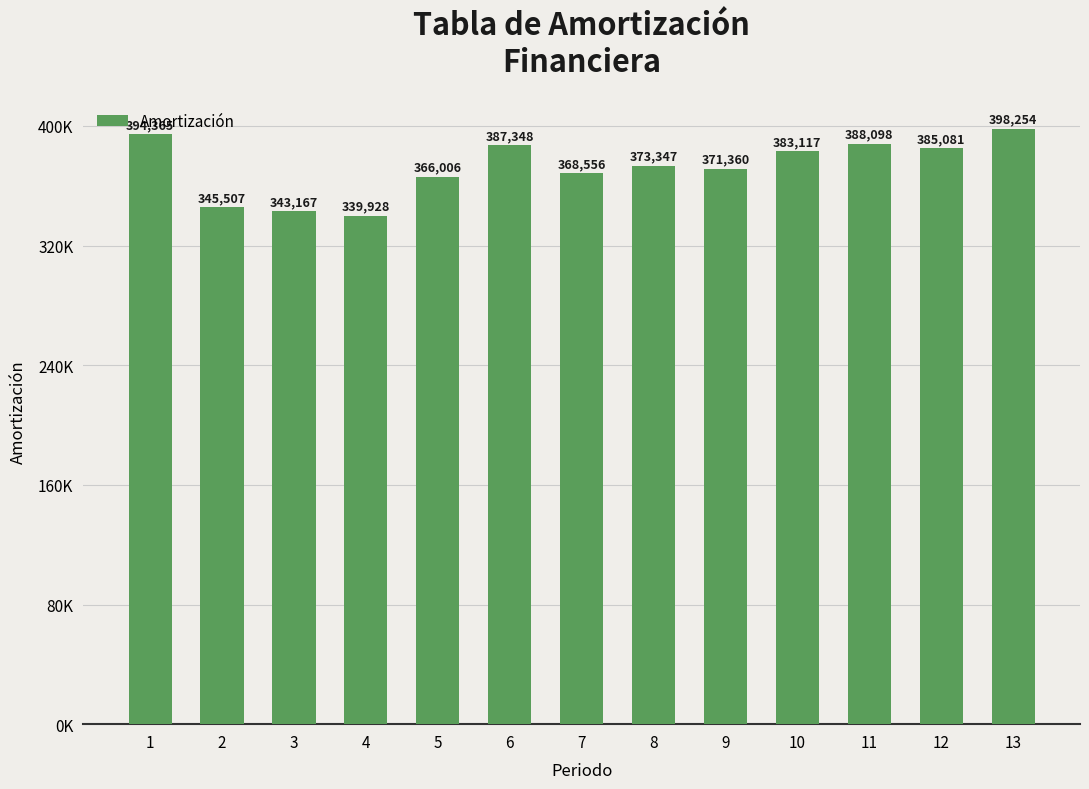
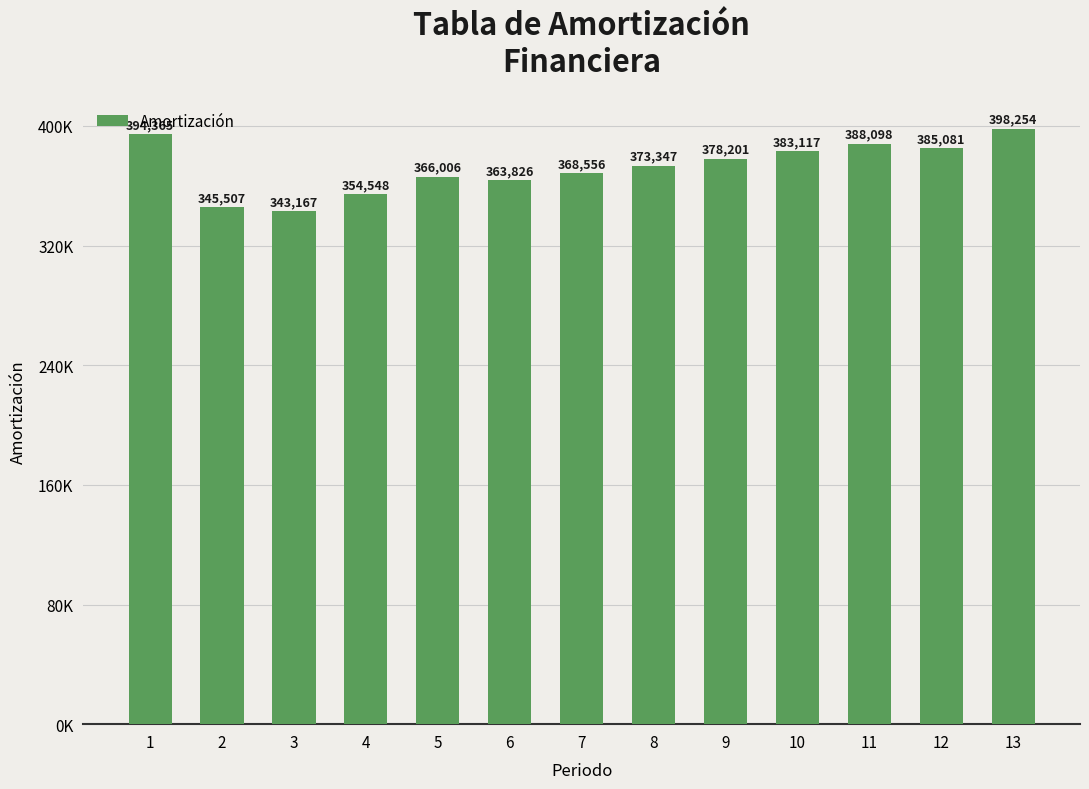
  {
    "1": "394,365",
    "2": "345,507",
    "3": "343,167",
-   "4": "339,928",
+   "4": "354,548",
    "5": "366,006",
-   "6": "387,348",
+   "6": "363,826",
    "7": "368,556",
    "8": "373,347",
-   "9": "371,360",
+   "9": "378,201",
    "10": "383,117",
    "11": "388,098",
    "12": "385,081",
    "13": "398,254"
  }
